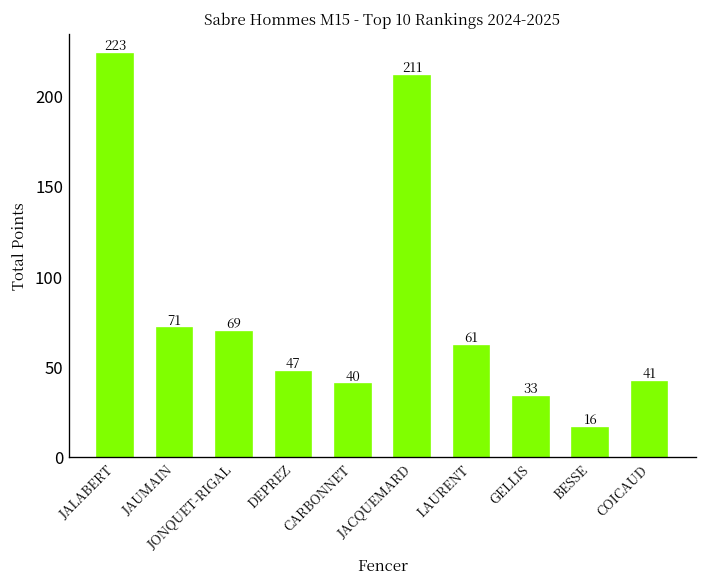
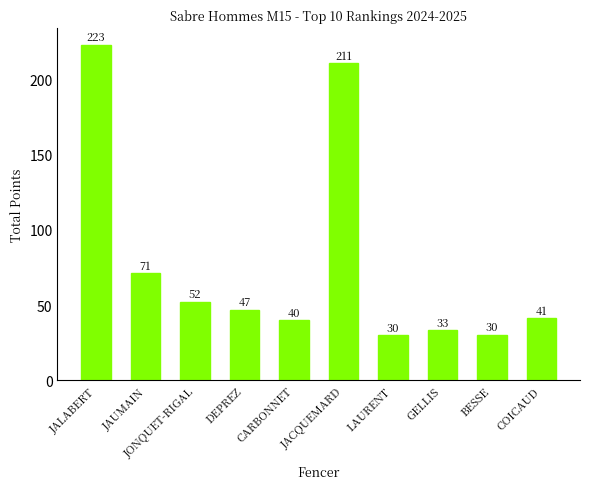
  {
    "JALABERT": 223,
    "JAUMAIN": 71,
-   "JONQUET-RIGAL": 69,
+   "JONQUET-RIGAL": 52,
    "DEPREZ": 47,
    "CARBONNET": 40,
    "JACQUEMARD": 211,
-   "LAURENT": 61,
+   "LAURENT": 30,
    "GELLIS": 33,
-   "BESSE": 16,
+   "BESSE": 30,
    "COICAUD": 41
  }
